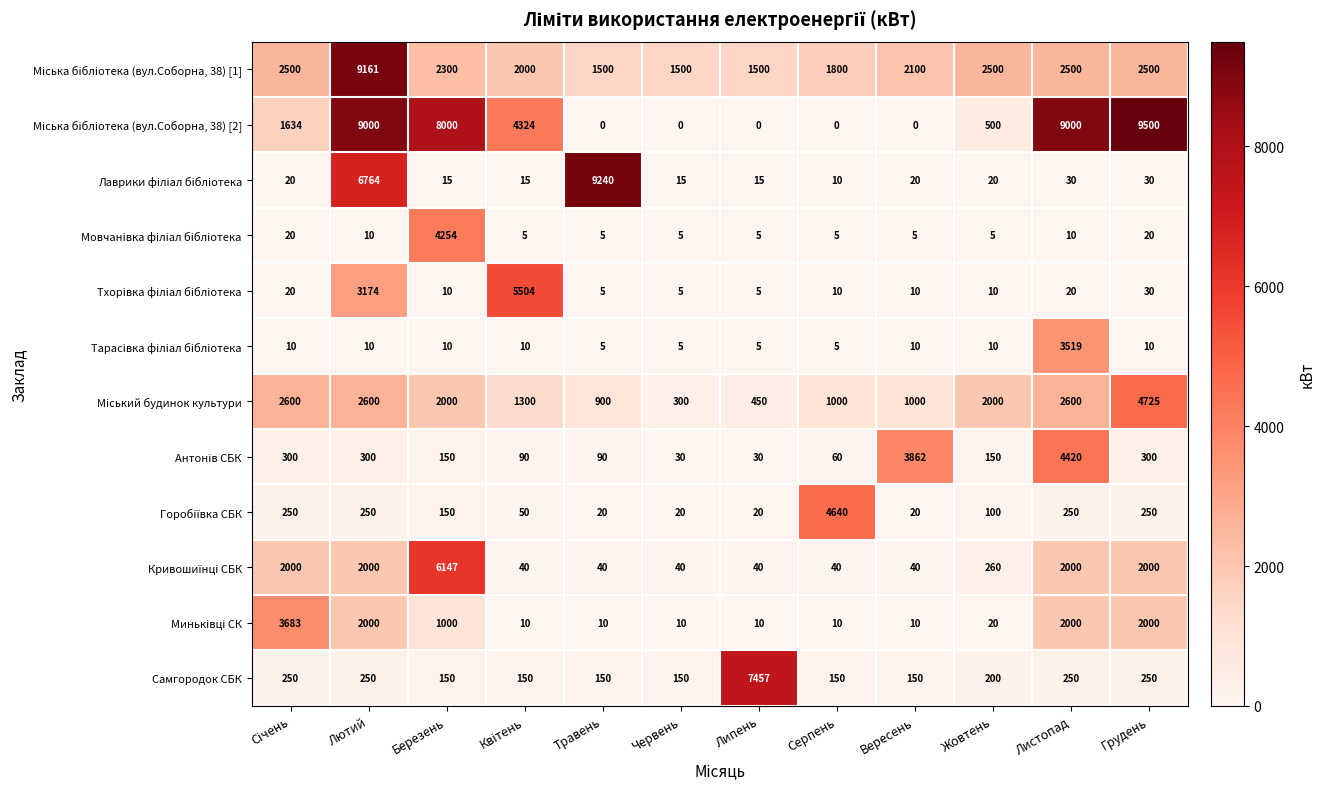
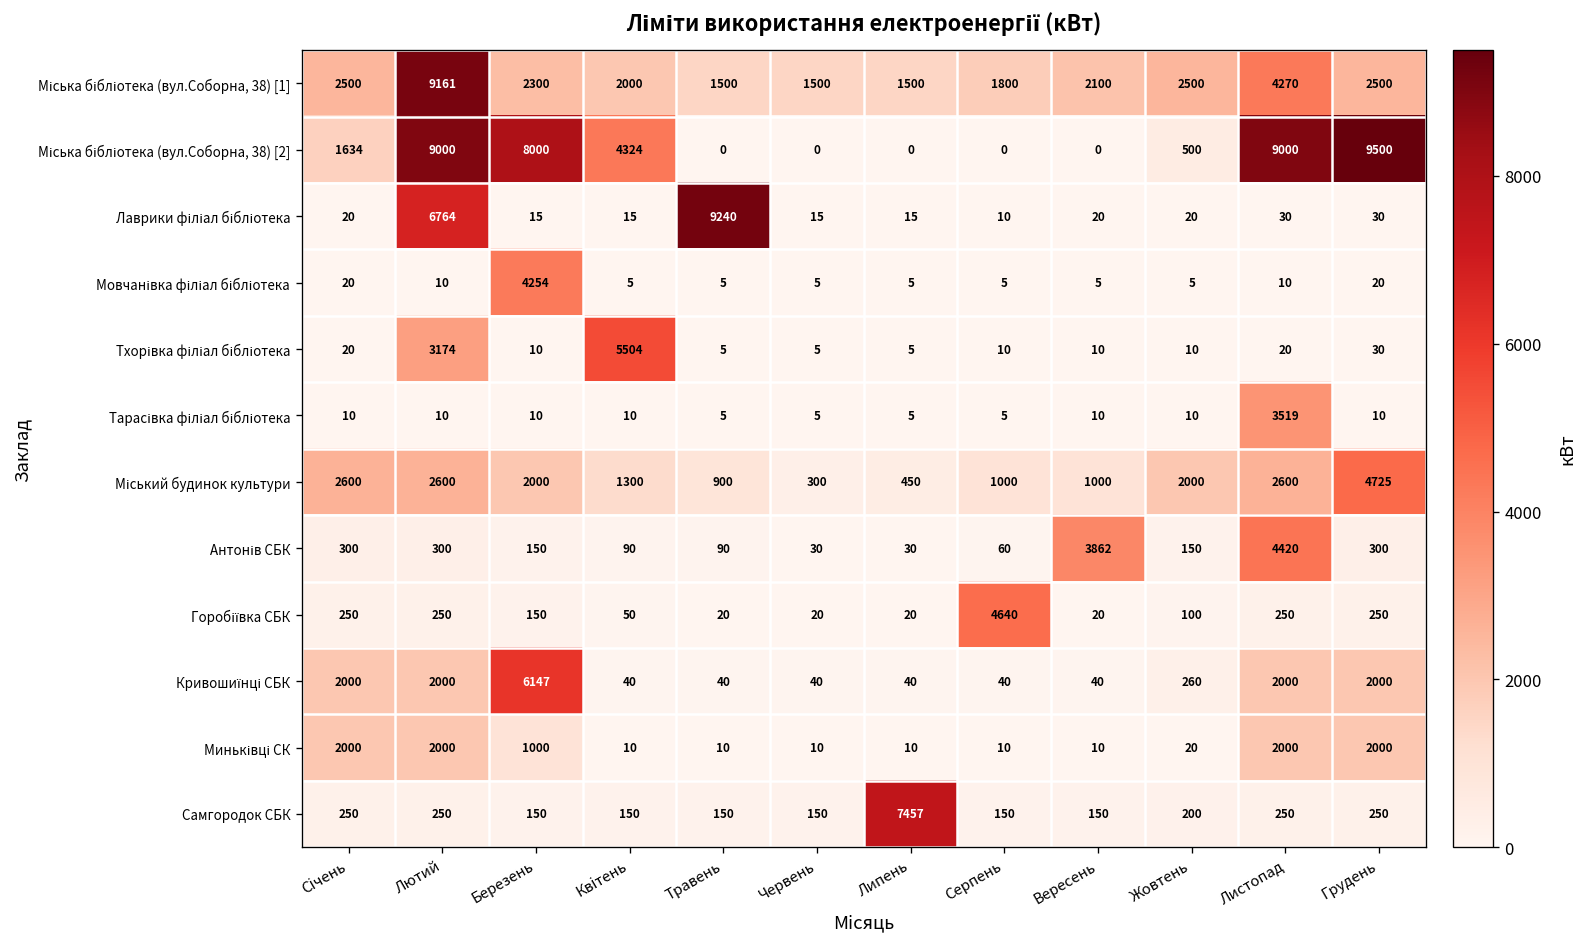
  {
    "Міська бібліотека (вул.Соборна, 38) [1]": {
      "Січень": 2500,
      "Лютий": 9161,
      "Березень": 2300,
      "Квітень": 2000,
      "Травень": 1500,
      "Червень": 1500,
      "Липень": 1500,
      "Серпень": 1800,
      "Вересень": 2100,
      "Жовтень": 2500,
-     "Листопад": 2500,
+     "Листопад": 4270,
      "Грудень": 2500
    },
    "Міська бібліотека (вул.Соборна, 38) [2]": {
      "Січень": 1634,
      "Лютий": 9000,
      "Березень": 8000,
      "Квітень": 4324,
      "Травень": 0,
      "Червень": 0,
      "Липень": 0,
      "Серпень": 0,
      "Вересень": 0,
      "Жовтень": 500,
      "Листопад": 9000,
      "Грудень": 9500
    },
    "Лаврики філіал бібліотека": {
      "Січень": 20,
      "Лютий": 6764,
      "Березень": 15,
      "Квітень": 15,
      "Травень": 9240,
      "Червень": 15,
      "Липень": 15,
      "Серпень": 10,
      "Вересень": 20,
      "Жовтень": 20,
      "Листопад": 30,
      "Грудень": 30
    },
    "Мовчанівка філіал бібліотека": {
      "Січень": 20,
      "Лютий": 10,
      "Березень": 4254,
      "Квітень": 5,
      "Травень": 5,
      "Червень": 5,
      "Липень": 5,
      "Серпень": 5,
      "Вересень": 5,
      "Жовтень": 5,
      "Листопад": 10,
      "Грудень": 20
    },
    "Тхорівка філіал бібліотека": {
      "Січень": 20,
      "Лютий": 3174,
      "Березень": 10,
      "Квітень": 5504,
      "Травень": 5,
      "Червень": 5,
      "Липень": 5,
      "Серпень": 10,
      "Вересень": 10,
      "Жовтень": 10,
      "Листопад": 20,
      "Грудень": 30
    },
    "Тарасівка філіал бібліотека": {
      "Січень": 10,
      "Лютий": 10,
      "Березень": 10,
      "Квітень": 10,
      "Травень": 5,
      "Червень": 5,
      "Липень": 5,
      "Серпень": 5,
      "Вересень": 10,
      "Жовтень": 10,
      "Листопад": 3519,
      "Грудень": 10
    },
    "Міський будинок культури": {
      "Січень": 2600,
      "Лютий": 2600,
      "Березень": 2000,
      "Квітень": 1300,
      "Травень": 900,
      "Червень": 300,
      "Липень": 450,
      "Серпень": 1000,
      "Вересень": 1000,
      "Жовтень": 2000,
      "Листопад": 2600,
      "Грудень": 4725
    },
    "Антонів СБК": {
      "Січень": 300,
      "Лютий": 300,
      "Березень": 150,
      "Квітень": 90,
      "Травень": 90,
      "Червень": 30,
      "Липень": 30,
      "Серпень": 60,
      "Вересень": 3862,
      "Жовтень": 150,
      "Листопад": 4420,
      "Грудень": 300
    },
    "Горобіївка СБК": {
      "Січень": 250,
      "Лютий": 250,
      "Березень": 150,
      "Квітень": 50,
      "Травень": 20,
      "Червень": 20,
      "Липень": 20,
      "Серпень": 4640,
      "Вересень": 20,
      "Жовтень": 100,
      "Листопад": 250,
      "Грудень": 250
    },
    "Кривошиїнці СБК": {
      "Січень": 2000,
      "Лютий": 2000,
      "Березень": 6147,
      "Квітень": 40,
      "Травень": 40,
      "Червень": 40,
      "Липень": 40,
      "Серпень": 40,
      "Вересень": 40,
      "Жовтень": 260,
      "Листопад": 2000,
      "Грудень": 2000
    },
    "Миньківці СК": {
-     "Січень": 3683,
+     "Січень": 2000,
      "Лютий": 2000,
      "Березень": 1000,
      "Квітень": 10,
      "Травень": 10,
      "Червень": 10,
      "Липень": 10,
      "Серпень": 10,
      "Вересень": 10,
      "Жовтень": 20,
      "Листопад": 2000,
      "Грудень": 2000
    },
    "Самгородок СБК": {
      "Січень": 250,
      "Лютий": 250,
      "Березень": 150,
      "Квітень": 150,
      "Травень": 150,
      "Червень": 150,
      "Липень": 7457,
      "Серпень": 150,
      "Вересень": 150,
      "Жовтень": 200,
      "Листопад": 250,
      "Грудень": 250
    }
  }
